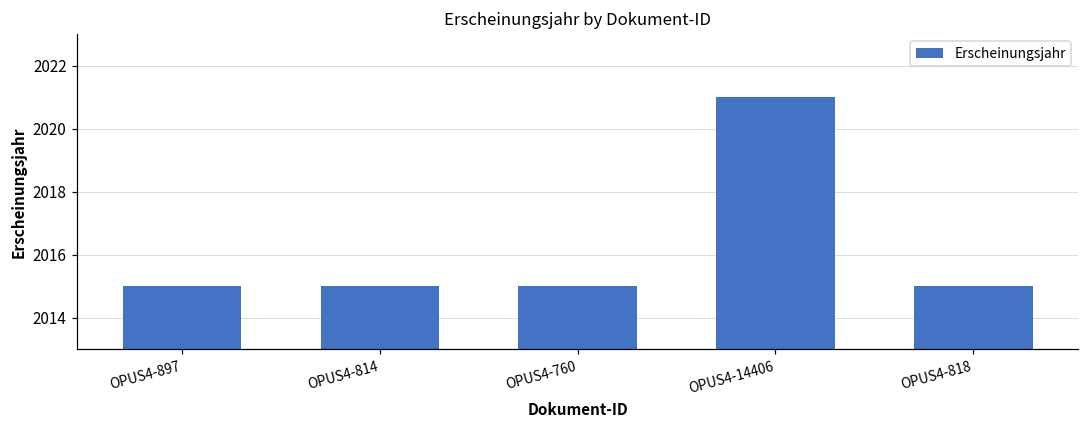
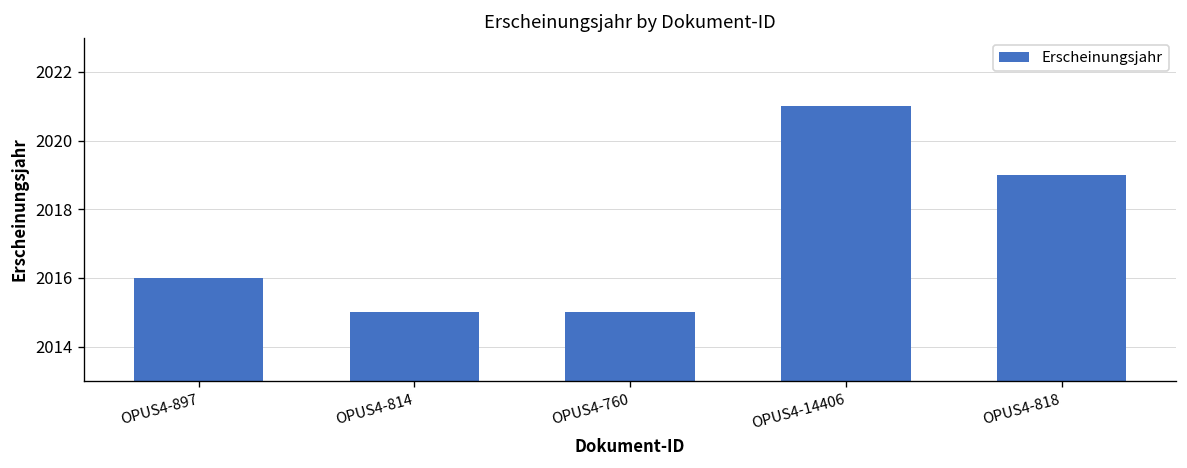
  {
-   "OPUS4-897": 2015,
+   "OPUS4-897": 2016,
    "OPUS4-814": 2015,
    "OPUS4-760": 2015,
    "OPUS4-14406": 2021,
-   "OPUS4-818": 2015
+   "OPUS4-818": 2019
  }
